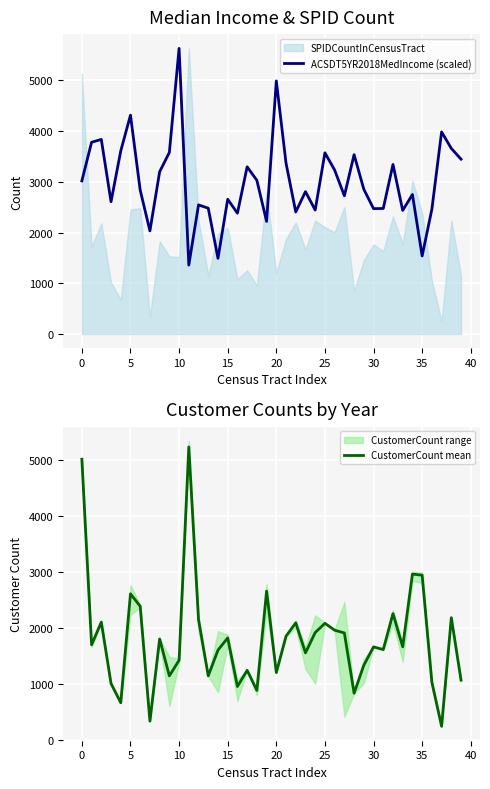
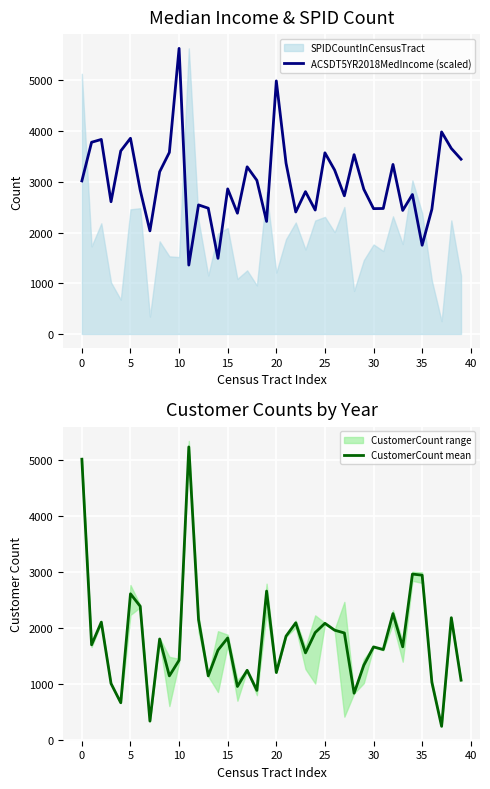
  {
    "Median Income & SPID Count": {
      "ACSDT5YR2018MedIncome (scaled)": {
        "0": 3000,
-       "5": 4300,
+       "5": 3900,
        "10": 5600,
-       "15": 2700,
+       "15": 2900,
        "20": 5000,
        "25": 3600,
        "30": 2500,
-       "35": 1500
+       "35": 1700
      },
      "SPIDCountInCensusTract": {
        "0": 5100,
        "5": 2500,
        "10": 1500,
        "15": 2100,
        "20": 1200,
-       "25": 2100,
+       "25": 2300,
        "30": 1800,
        "35": 2400
      }
    },
    "Customer Counts by Year": {
      "CustomerCount mean": {
        "5": 2600,
        "15": 1800,
        "35": 2900
      }
    }
  }
